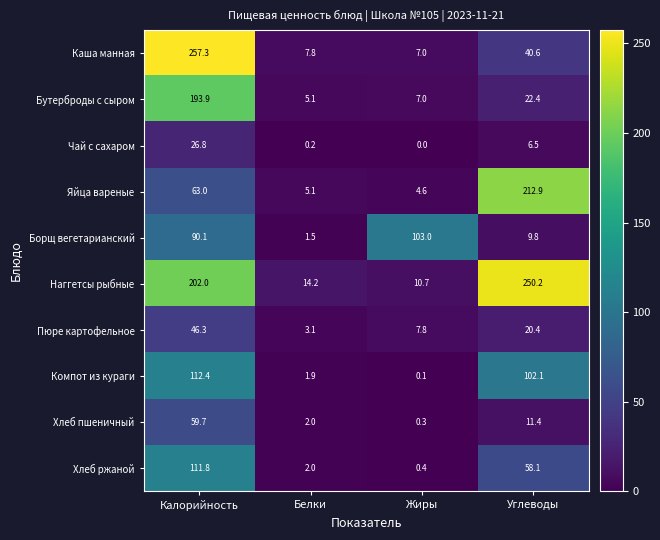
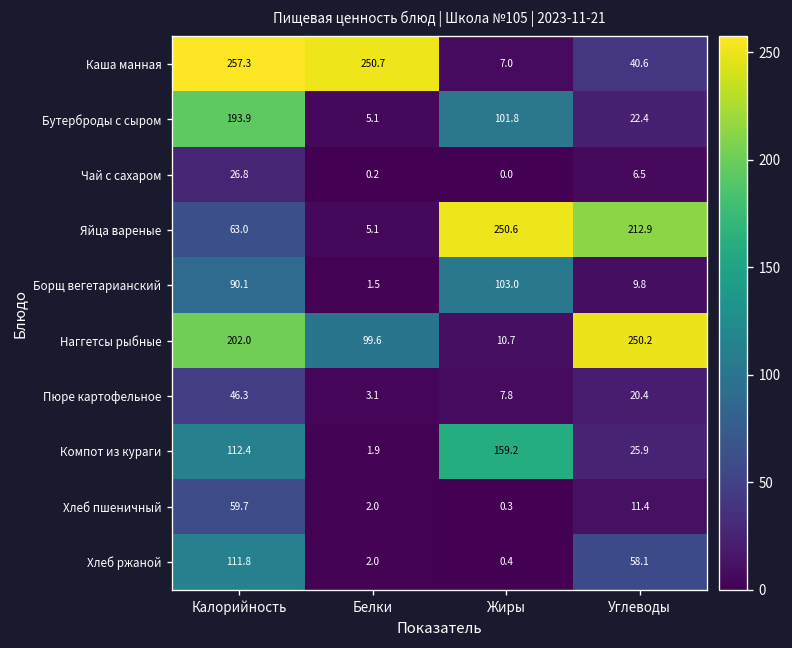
  {
    "Каша манная": {
      "Калорийность": 257.3,
-     "Белки": 7.8,
+     "Белки": 250.7,
      "Жиры": 7.0,
      "Углеводы": 40.6
    },
    "Бутерброды с сыром": {
      "Калорийность": 193.9,
      "Белки": 5.1,
-     "Жиры": 7.0,
+     "Жиры": 101.8,
      "Углеводы": 22.4
    },
    "Чай с сахаром": {
      "Калорийность": 26.8,
      "Белки": 0.2,
      "Жиры": 0.0,
      "Углеводы": 6.5
    },
    "Яйца вареные": {
      "Калорийность": 63.0,
      "Белки": 5.1,
-     "Жиры": 4.6,
+     "Жиры": 250.6,
      "Углеводы": 212.9
    },
    "Борщ вегетарианский": {
      "Калорийность": 90.1,
      "Белки": 1.5,
      "Жиры": 103.0,
      "Углеводы": 9.8
    },
    "Наггетсы рыбные": {
      "Калорийность": 202.0,
-     "Белки": 14.2,
+     "Белки": 99.6,
      "Жиры": 10.7,
      "Углеводы": 250.2
    },
    "Пюре картофельное": {
      "Калорийность": 46.3,
      "Белки": 3.1,
      "Жиры": 7.8,
      "Углеводы": 20.4
    },
    "Компот из кураги": {
      "Калорийность": 112.4,
      "Белки": 1.9,
-     "Жиры": 0.1,
-     "Углеводы": 102.1
+     "Жиры": 159.2,
+     "Углеводы": 25.9
    },
    "Хлеб пшеничный": {
      "Калорийность": 59.7,
      "Белки": 2.0,
      "Жиры": 0.3,
      "Углеводы": 11.4
    },
    "Хлеб ржаной": {
      "Калорийность": 111.8,
      "Белки": 2.0,
      "Жиры": 0.4,
      "Углеводы": 58.1
    }
  }
